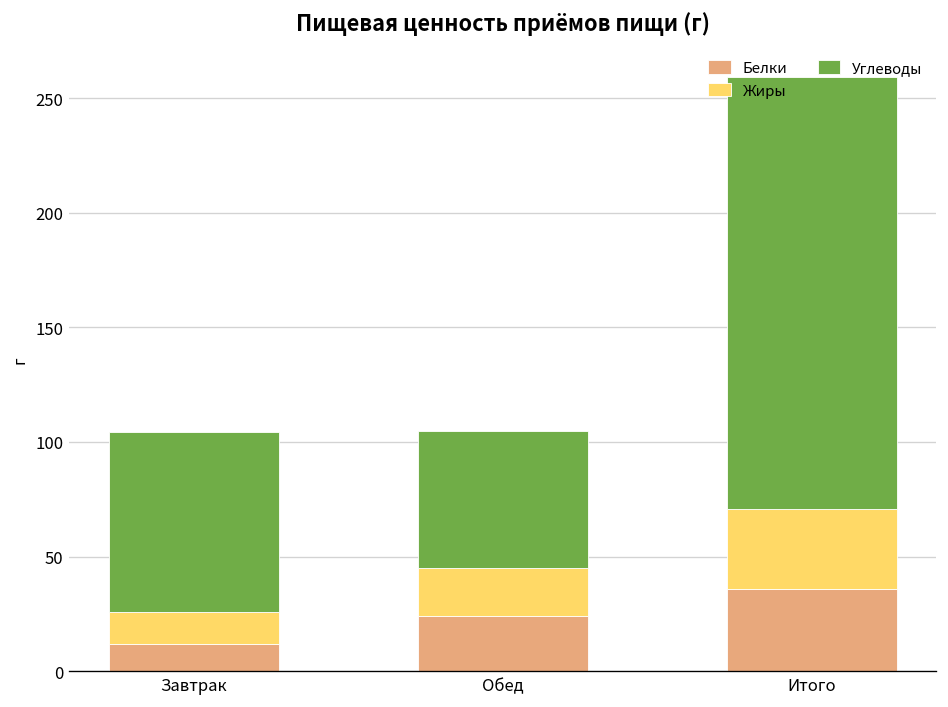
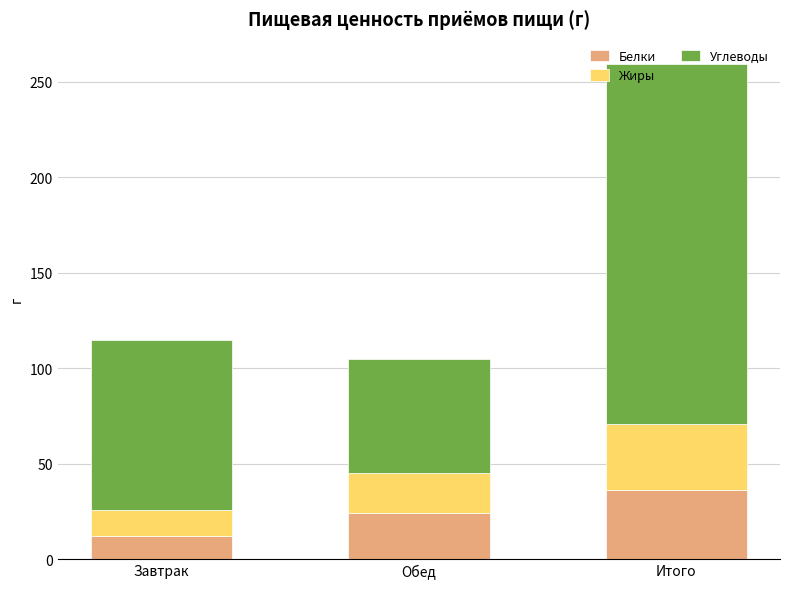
  {
    "Углеводы": {
-     "Завтрак": 79,
+     "Завтрак": 89,
      "Обед": 60,
      "Итого": 189
    }
  }
